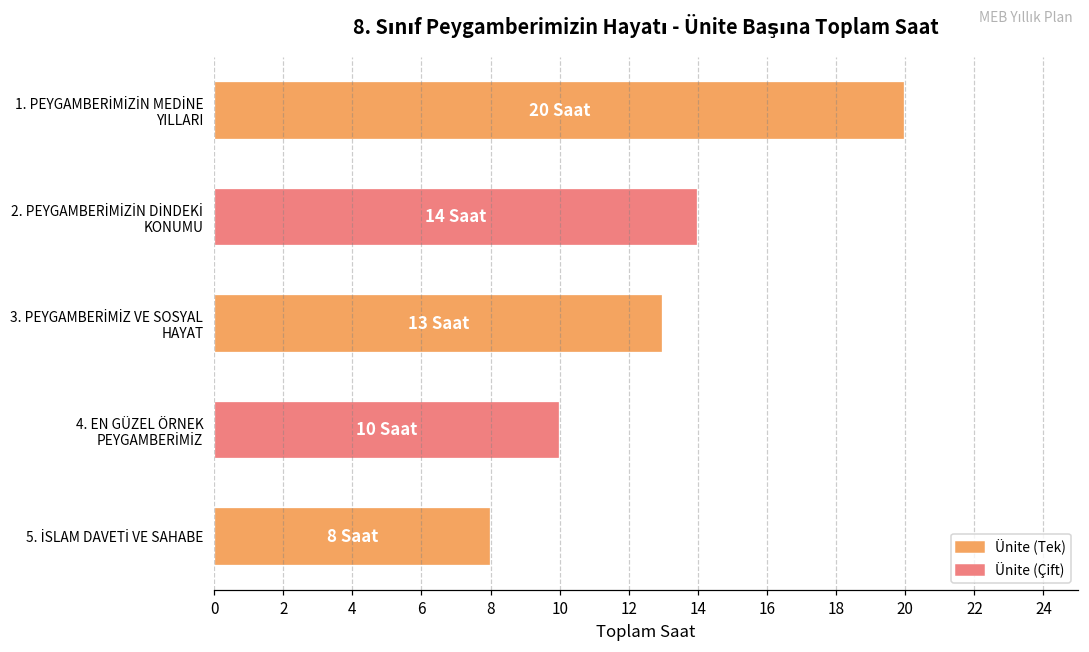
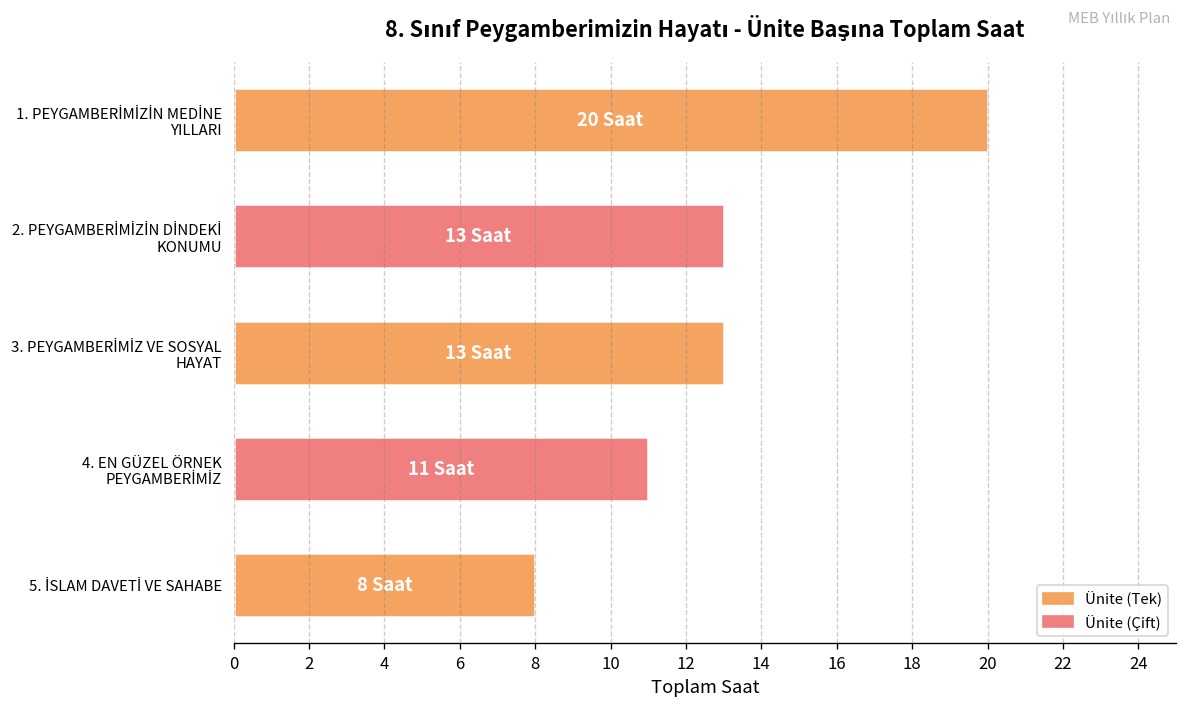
  {
    "1. PEYGAMBERİMİZİN MEDİNE YILLARI": 20,
-   "2. PEYGAMBERİMİZİN DİNDEKİ KONUMU": 14,
+   "2. PEYGAMBERİMİZİN DİNDEKİ KONUMU": 13,
    "3. PEYGAMBERİMİZ VE SOSYAL HAYAT": 13,
-   "4. EN GÜZEL ÖRNEK PEYGAMBERİMİZ": 10,
+   "4. EN GÜZEL ÖRNEK PEYGAMBERİMİZ": 11,
    "5. İSLAM DAVETİ VE SAHABE": 8
  }
